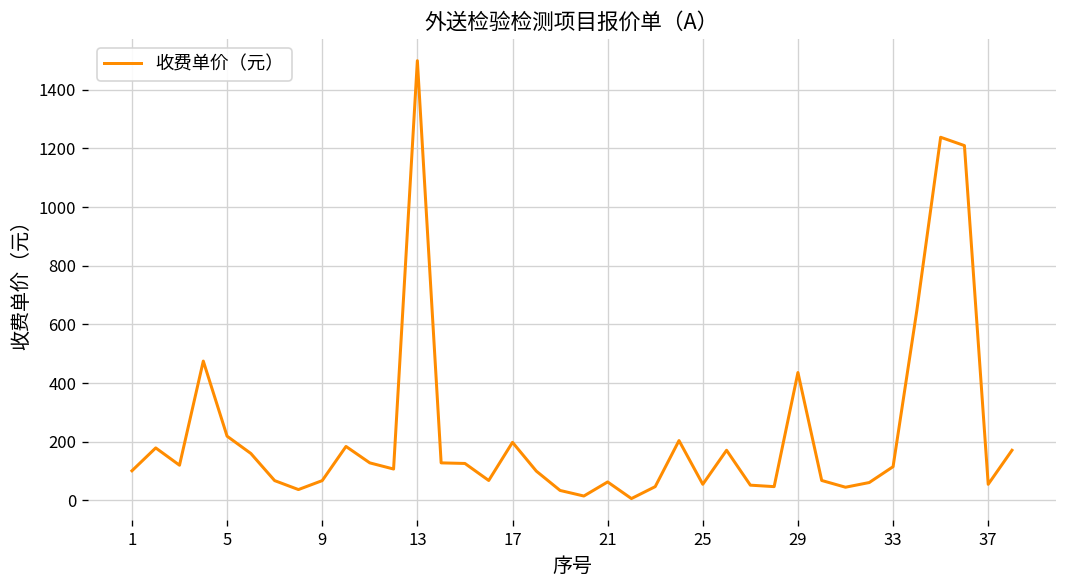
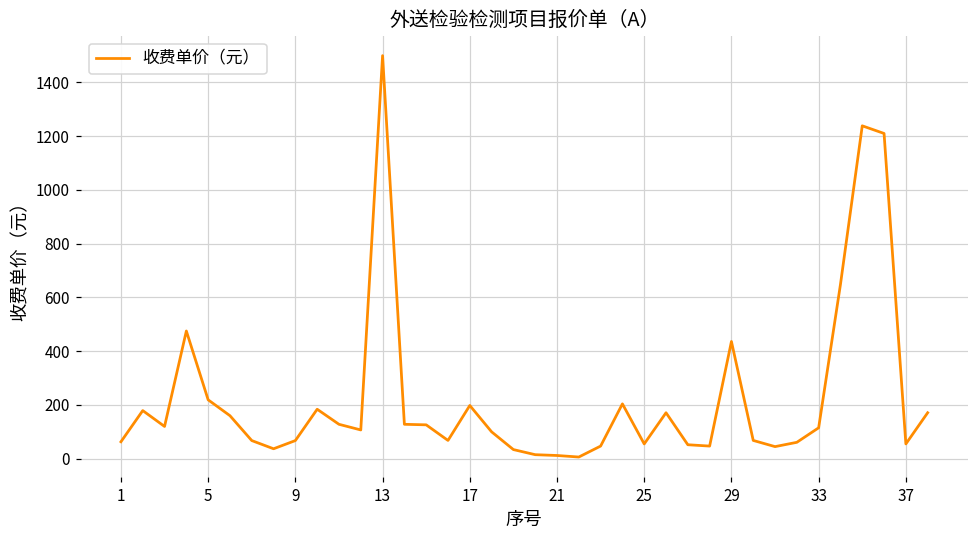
  {
-   "1": 100,
+   "1": 60,
    "5": 220,
    "9": 70,
    "13": 1500,
    "17": 200,
-   "21": 60,
+   "21": 10,
    "25": 60,
    "29": 440,
    "33": 120,
    "37": 60
  }
